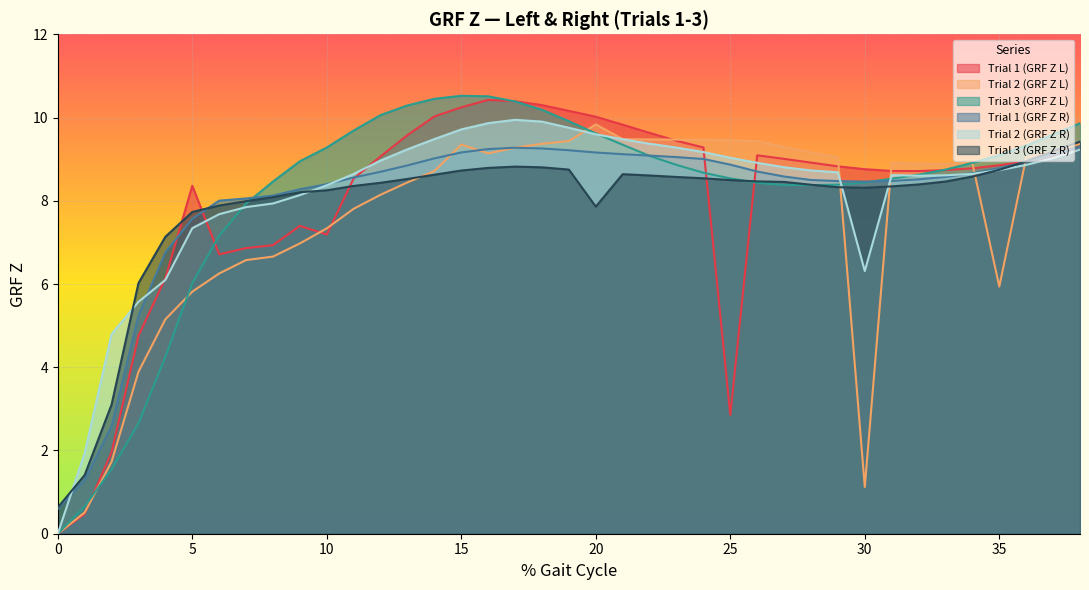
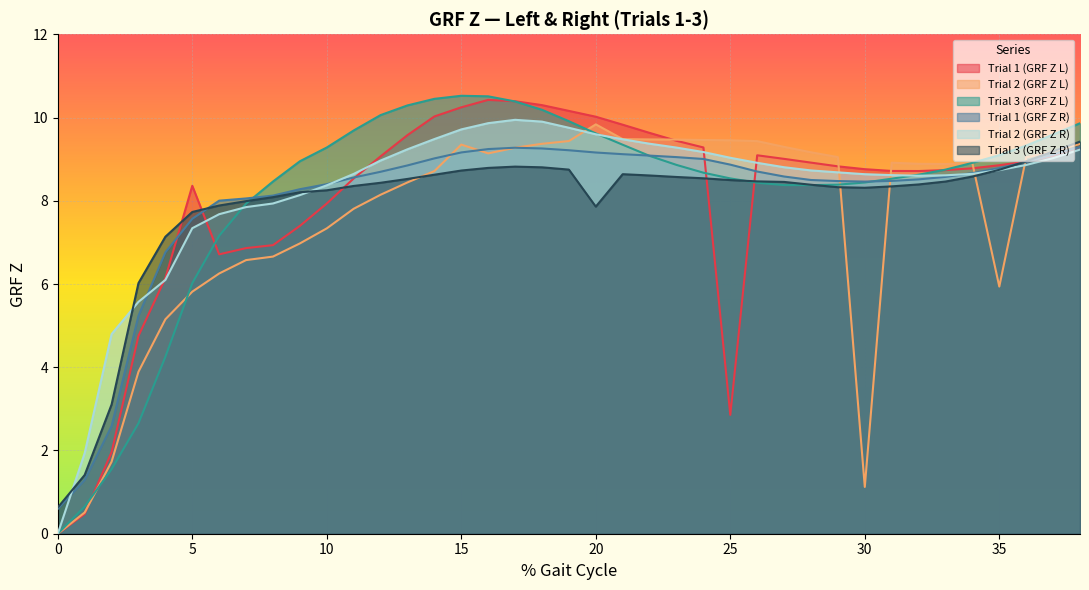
  {
    "Trial 1 (GRF Z L)": {
      "5": 8.4,
-     "10": 7.2,
+     "10": 7.9,
      "15": 10.2,
      "20": 10.0,
      "25": 2.9,
      "30": 8.8,
      "35": 8.9
    },
    "Trial 2 (GRF Z L)": {
      "5": 5.8,
      "10": 7.3,
      "15": 9.4,
      "20": 9.8,
      "25": 9.5,
      "30": 1.1,
      "35": 5.9
    },
    "Trial 2 (GRF Z R)": {
      "5": 7.3,
      "15": 9.7,
      "25": 9.0,
-     "30": 6.3
+     "30": 8.6
    },
    "Trial 3 (GRF Z R)": {
      "5": 7.7,
      "10": 8.3,
      "15": 8.7,
      "20": 7.9,
      "30": 8.3
    }
  }
